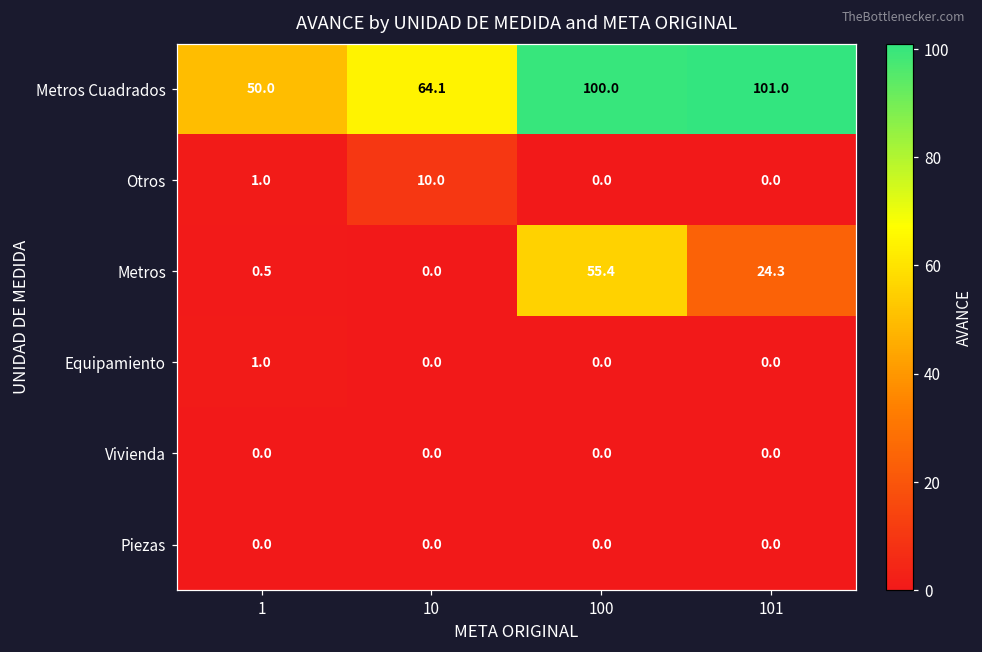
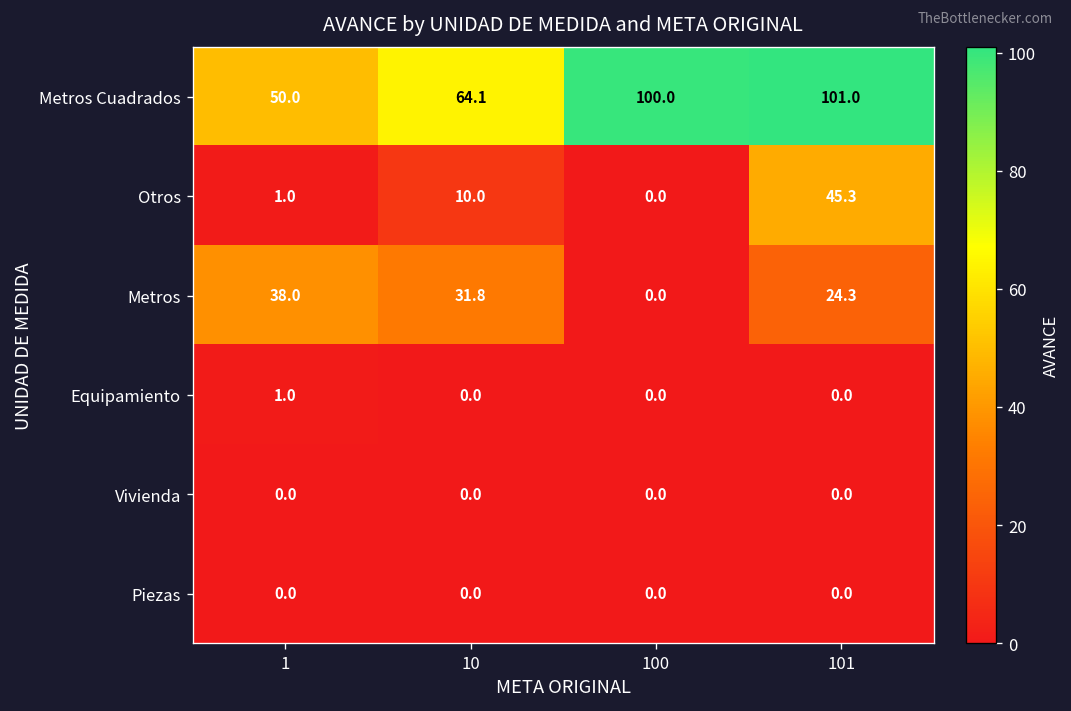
  {
    "Metros Cuadrados": {
      "1": 50.0,
      "10": 64.1,
      "100": 100.0,
      "101": 101.0
    },
    "Otros": {
      "1": 1.0,
      "10": 10.0,
      "100": 0.0,
-     "101": 0.0
+     "101": 45.3
    },
    "Metros": {
-     "1": 0.5,
-     "10": 0.0,
-     "100": 55.4,
+     "1": 38.0,
+     "10": 31.8,
+     "100": 0.0,
      "101": 24.3
    },
    "Equipamiento": {
      "1": 1.0,
      "10": 0.0,
      "100": 0.0,
      "101": 0.0
    },
    "Vivienda": {
      "1": 0.0,
      "10": 0.0,
      "100": 0.0,
      "101": 0.0
    },
    "Piezas": {
      "1": 0.0,
      "10": 0.0,
      "100": 0.0,
      "101": 0.0
    }
  }
